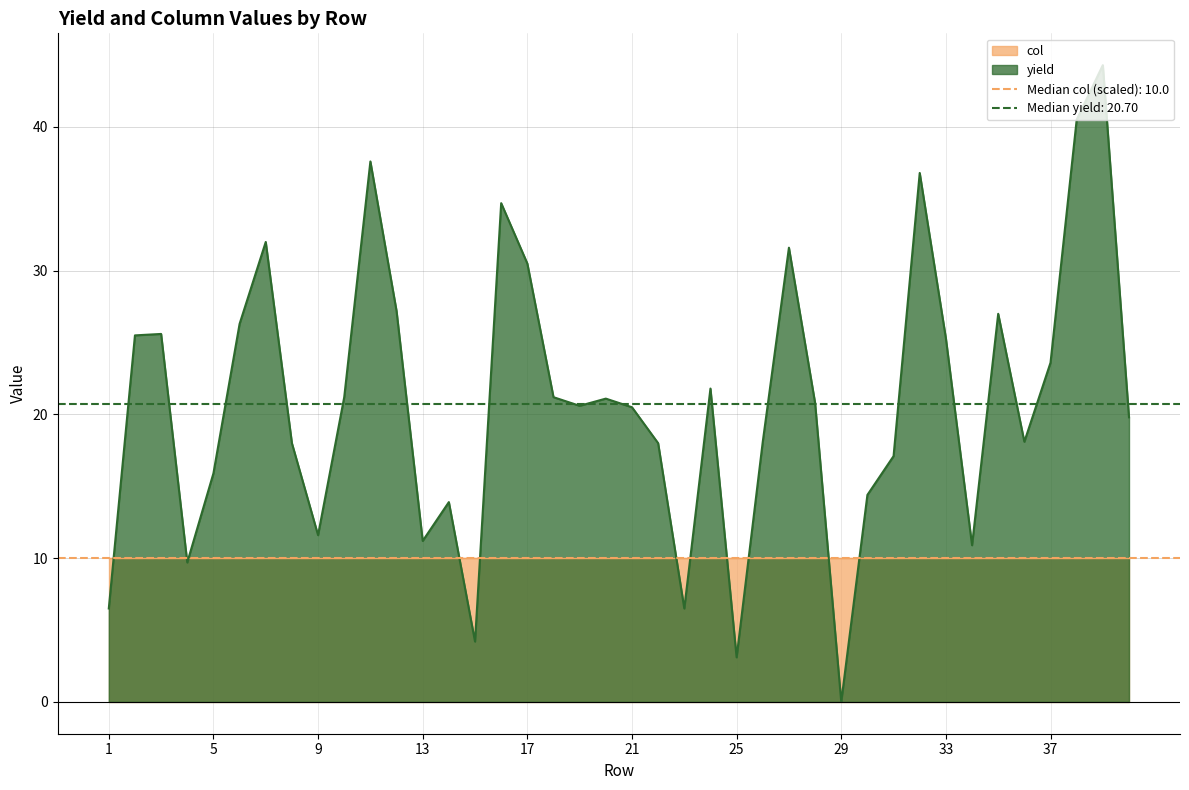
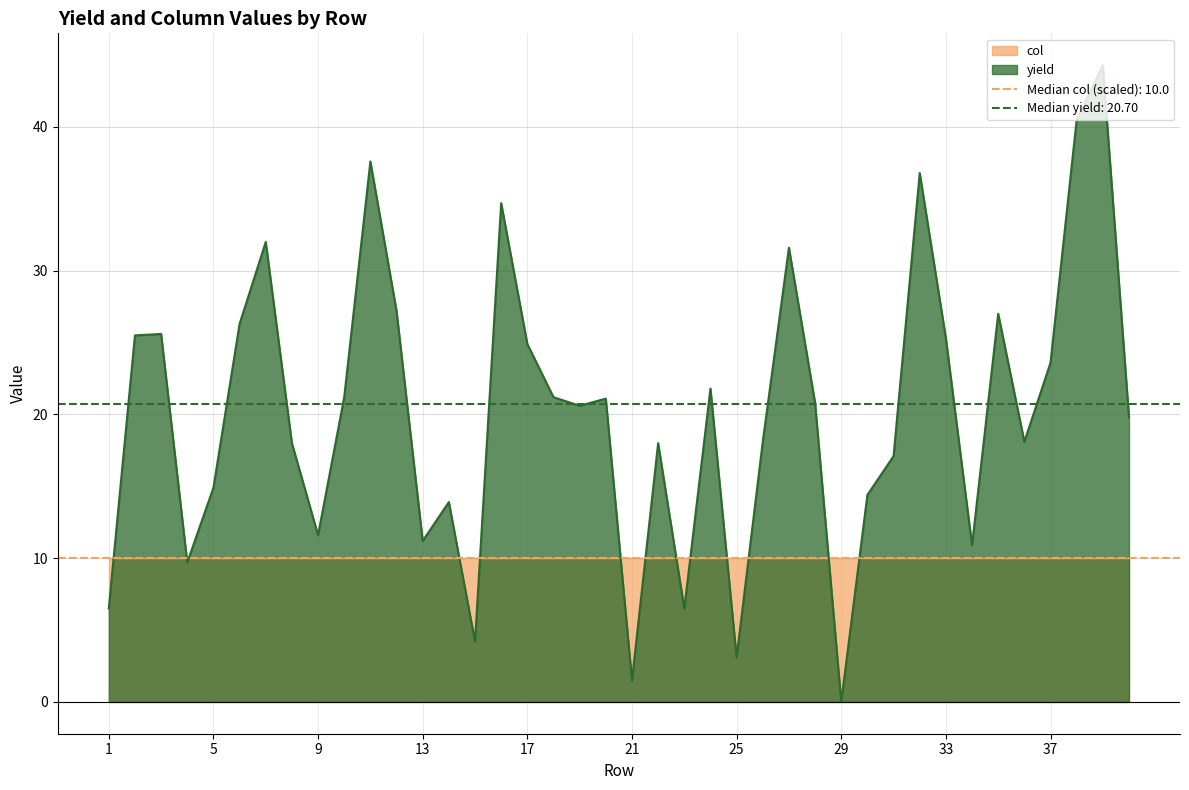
  {
    "col": {
      "1": 10.0,
      "5": 10.0,
      "9": 10.0,
      "13": 10.0,
      "17": 10.0,
      "21": 10.0,
      "25": 10.0,
      "29": 10.0,
      "33": 10.0,
      "37": 10.0
    },
    "yield": {
      "1": 6.5,
-     "5": 15.9,
+     "5": 14.9,
      "9": 11.6,
      "13": 11.2,
-     "17": 30.5,
-     "21": 20.5,
+     "17": 24.9,
+     "21": 1.5,
      "25": 3.1,
      "29": 0.0,
      "33": 25.3,
      "37": 23.6
    }
  }
